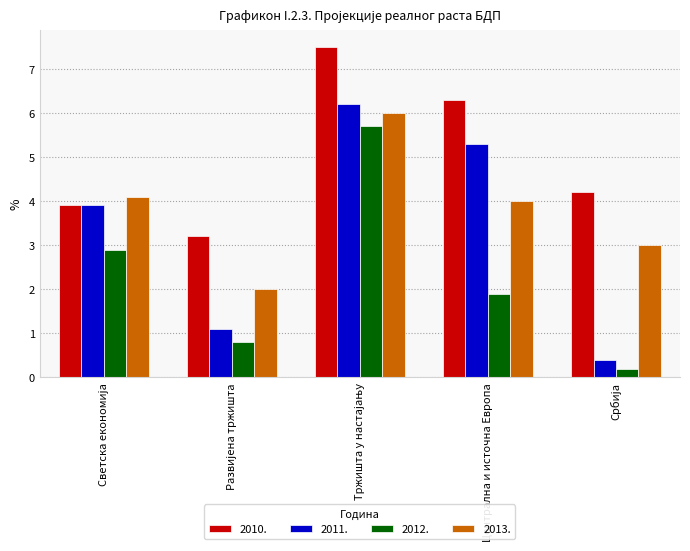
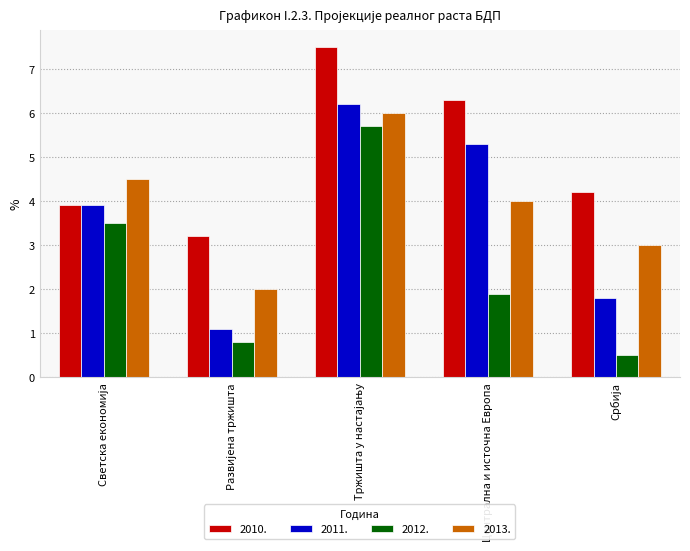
  {
    "2010.": {
      "Светска економија": 3.9,
      "Развијена тржишта": 3.2,
      "Тржишта у настајању": 7.5,
      "Централна и источна Европа": 6.3,
      "Србија": 4.2
    },
    "2011.": {
      "Светска економија": 3.9,
      "Развијена тржишта": 1.1,
      "Тржишта у настајању": 6.2,
      "Централна и источна Европа": 5.3,
-     "Србија": 0.4
+     "Србија": 1.8
    },
    "2012.": {
-     "Светска економија": 2.9,
+     "Светска економија": 3.5,
      "Развијена тржишта": 0.8,
      "Тржишта у настајању": 5.7,
      "Централна и источна Европа": 1.9,
-     "Србија": 0.2
+     "Србија": 0.5
    },
    "2013.": {
-     "Светска економија": 4.1,
+     "Светска економија": 4.5,
      "Развијена тржишта": 2.0,
      "Тржишта у настајању": 6.0,
      "Централна и источна Европа": 4.0,
      "Србија": 3.0
    }
  }
